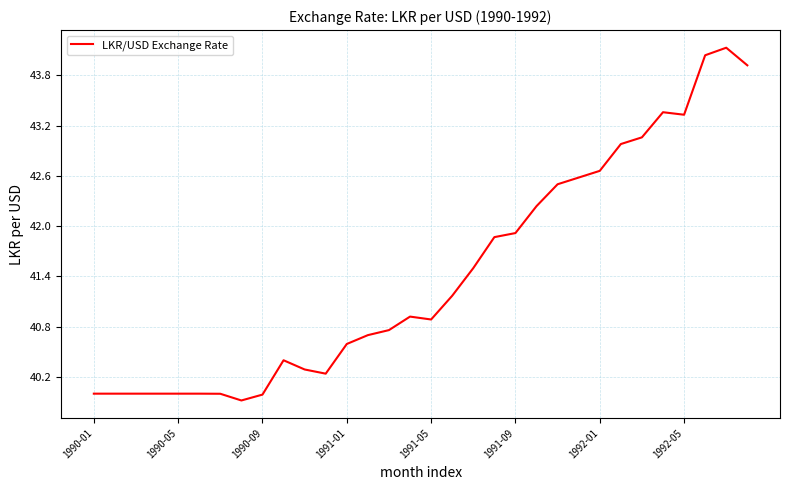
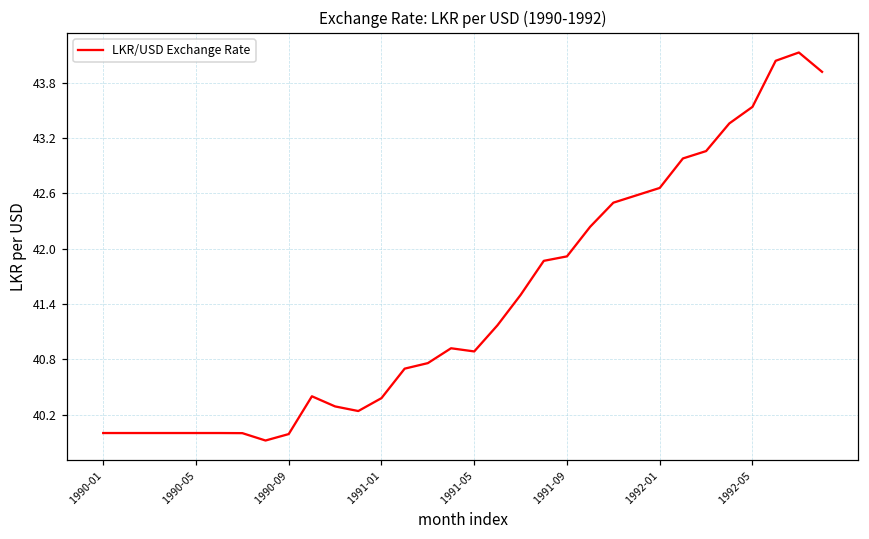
  {
    "1990-01": 40.0,
    "1990-05": 40.0,
    "1990-09": 40.0,
-   "1991-01": 40.6,
+   "1991-01": 40.4,
    "1991-05": 40.9,
    "1991-09": 41.9,
    "1992-01": 42.7,
-   "1992-05": 43.3
+   "1992-05": 43.5
  }
